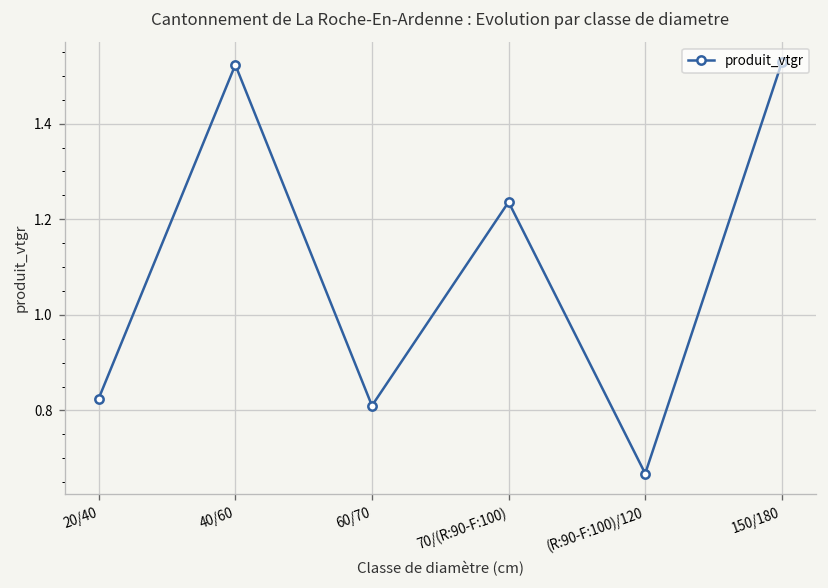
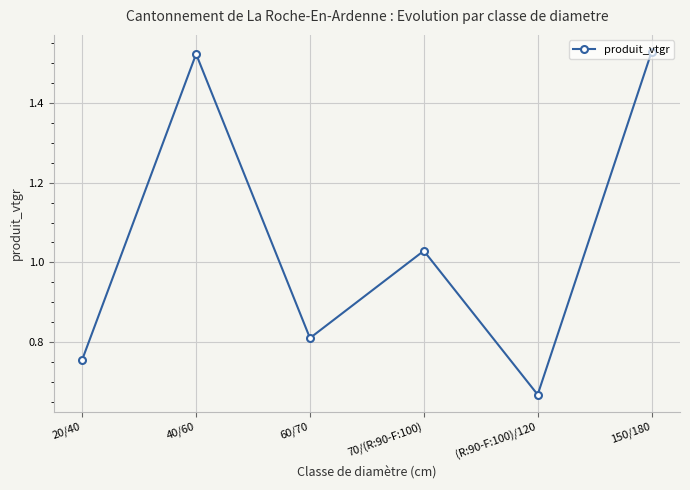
  {
-   "20/40": 0.83,
+   "20/40": 0.76,
    "40/60": 1.52,
    "60/70": 0.81,
-   "70/(R:90-F:100)": 1.24,
+   "70/(R:90-F:100)": 1.03,
    "(R:90-F:100)/120": 0.67
  }
